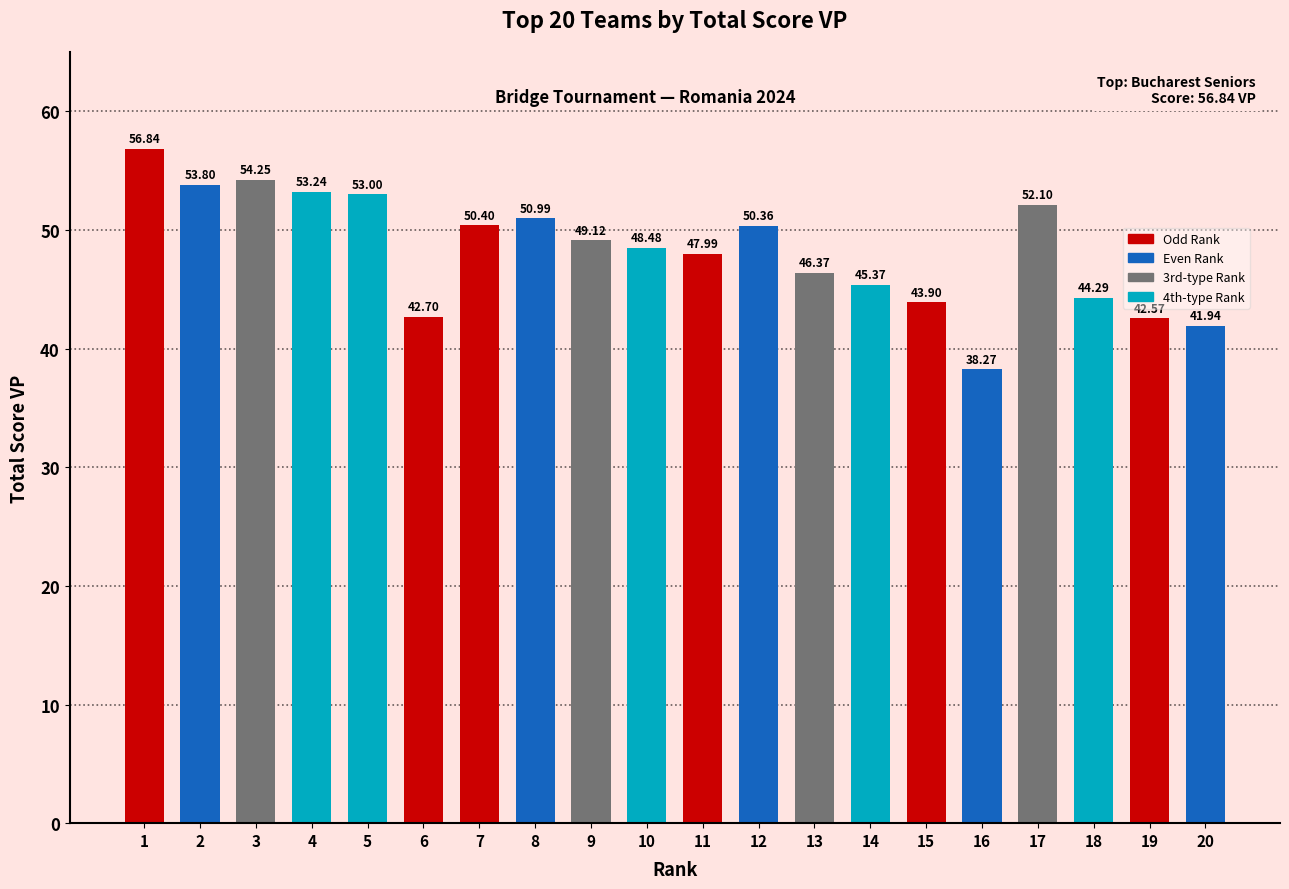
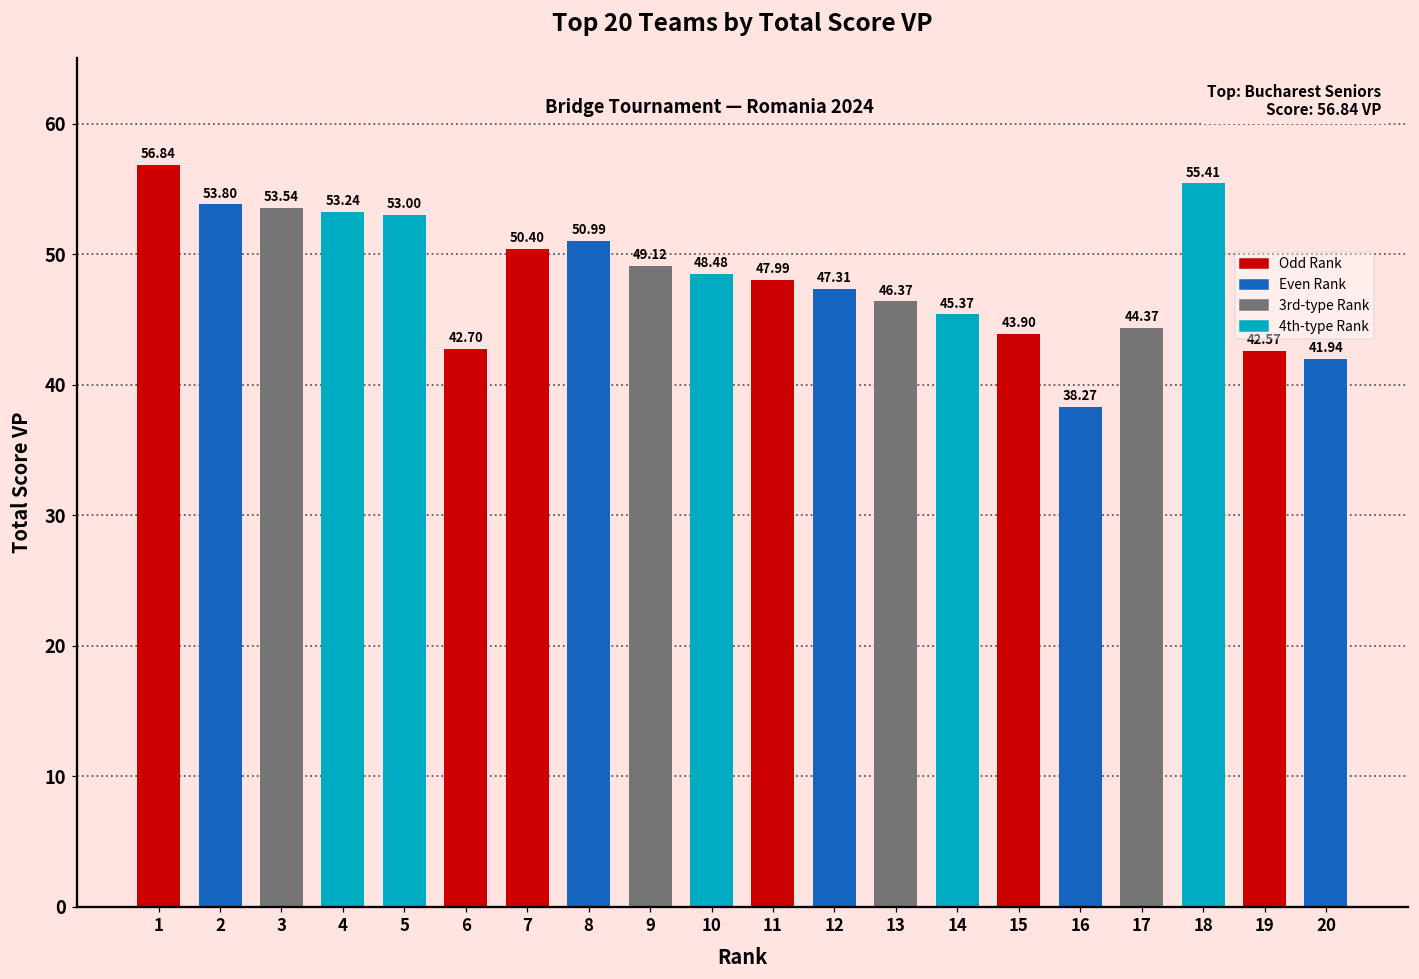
  {
    "1": 56.84,
    "2": 53.80,
-   "3": 54.25,
+   "3": 53.54,
    "4": 53.24,
    "5": 53.00,
    "6": 42.70,
    "7": 50.40,
    "8": 50.99,
    "9": 49.12,
    "10": 48.48,
    "11": 47.99,
-   "12": 50.36,
+   "12": 47.31,
    "13": 46.37,
    "14": 45.37,
    "15": 43.90,
    "16": 38.27,
-   "17": 52.10,
-   "18": 44.29,
+   "17": 44.37,
+   "18": 55.41,
    "20": 41.94
  }
